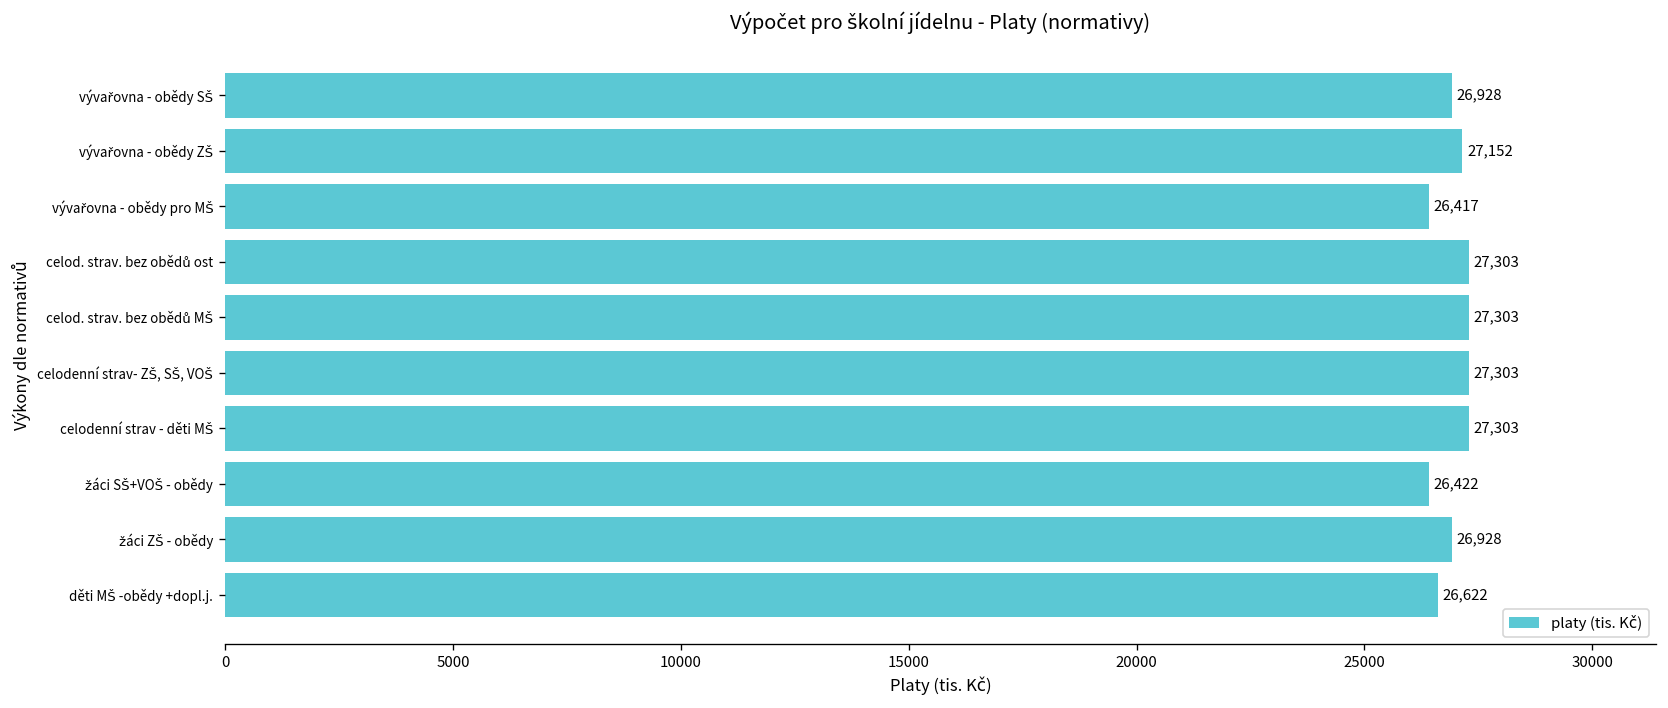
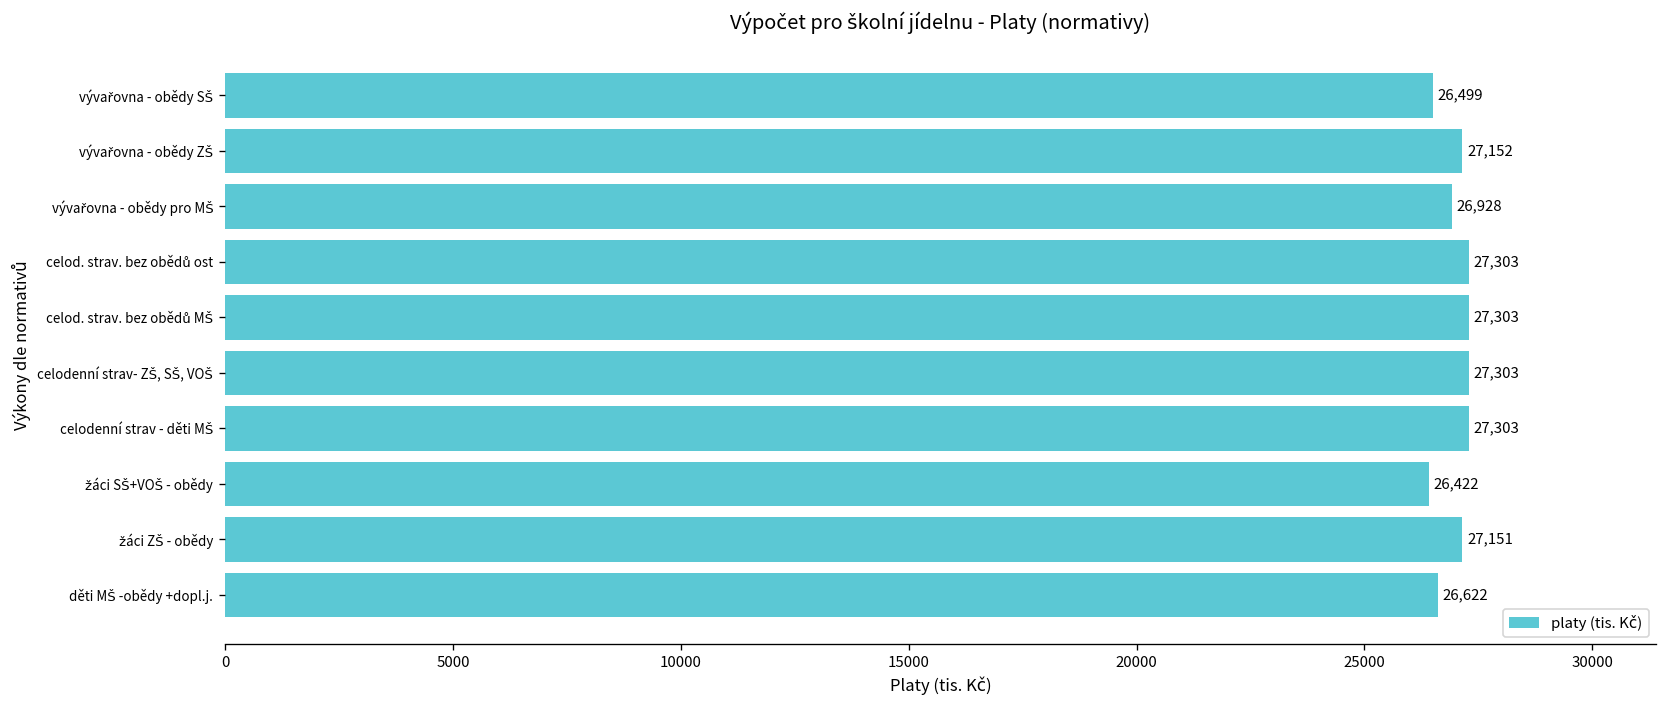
  {
-   "vývařovna - obědy SŠ": "26,928",
+   "vývařovna - obědy SŠ": "26,499",
    "vývařovna - obědy ZŠ": "27,152",
-   "vývařovna - obědy pro MŠ": "26,417",
+   "vývařovna - obědy pro MŠ": "26,928",
    "celod. strav. bez obědů ost": "27,303",
    "celod. strav. bez obědů MŠ": "27,303",
    "celodenní strav- ZŠ, SŠ, VOŠ": "27,303",
    "celodenní strav - děti MŠ": "27,303",
    "žáci SŠ+VOŠ - obědy": "26,422",
-   "žáci ZŠ - obědy": "26,928",
+   "žáci ZŠ - obědy": "27,151",
    "děti MŠ -obědy +dopl.j.": "26,622"
  }
